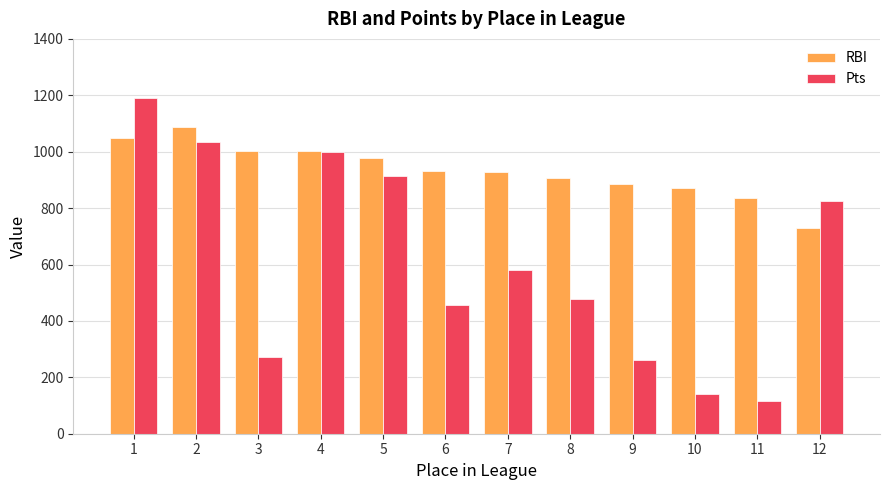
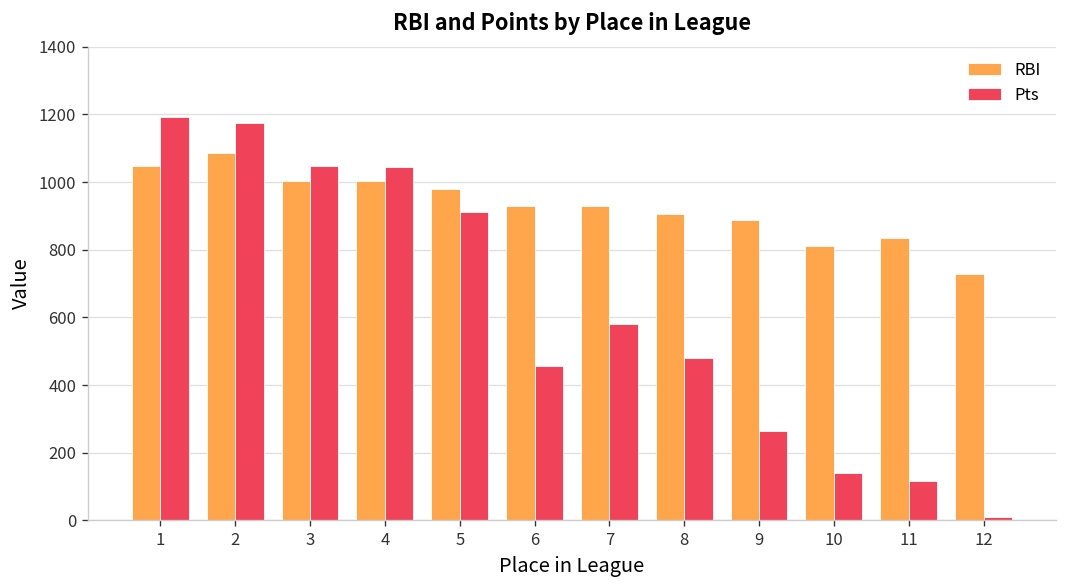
  {
    "RBI": {
      "1": 1050,
      "2": 1090,
      "3": 1000,
      "4": 1000,
      "5": 980,
      "6": 930,
      "7": 930,
      "8": 910,
      "9": 890,
-     "10": 870,
+     "10": 810,
      "11": 840,
      "12": 730
    },
    "Pts": {
      "1": 1190,
-     "2": 1030,
-     "3": 270,
-     "4": 1000,
+     "2": 1180,
+     "3": 1050,
+     "4": 1040,
      "5": 910,
      "6": 460,
      "7": 580,
      "8": 480,
      "9": 260,
      "10": 140,
      "11": 120,
-     "12": 820
+     "12": 10
    }
  }
